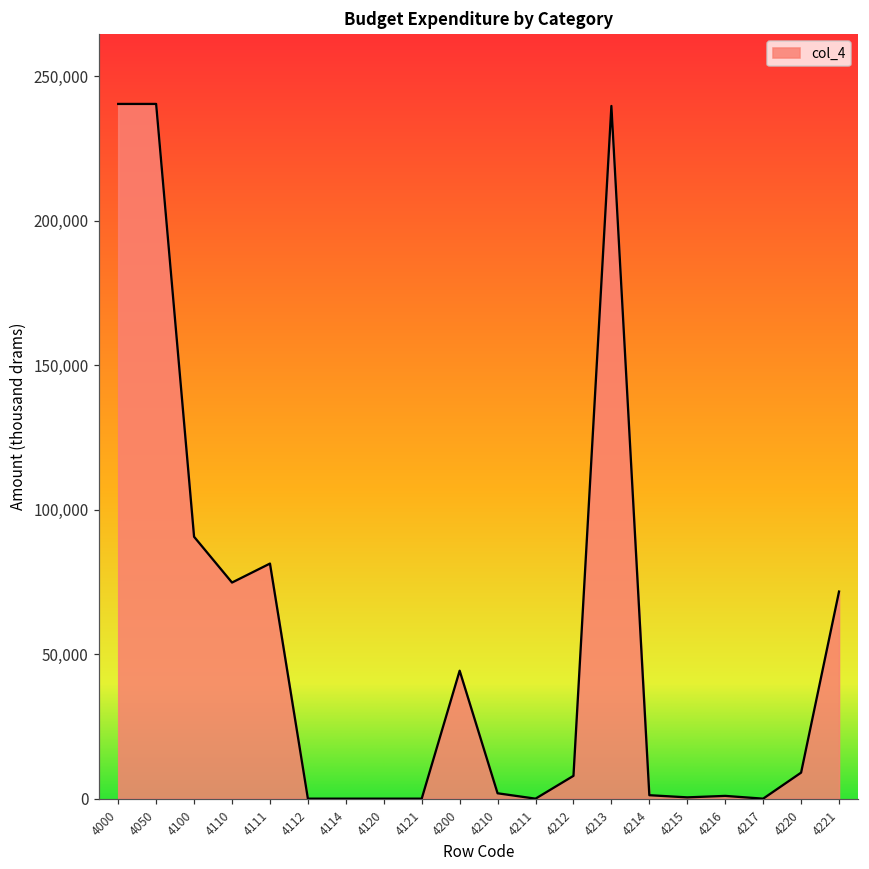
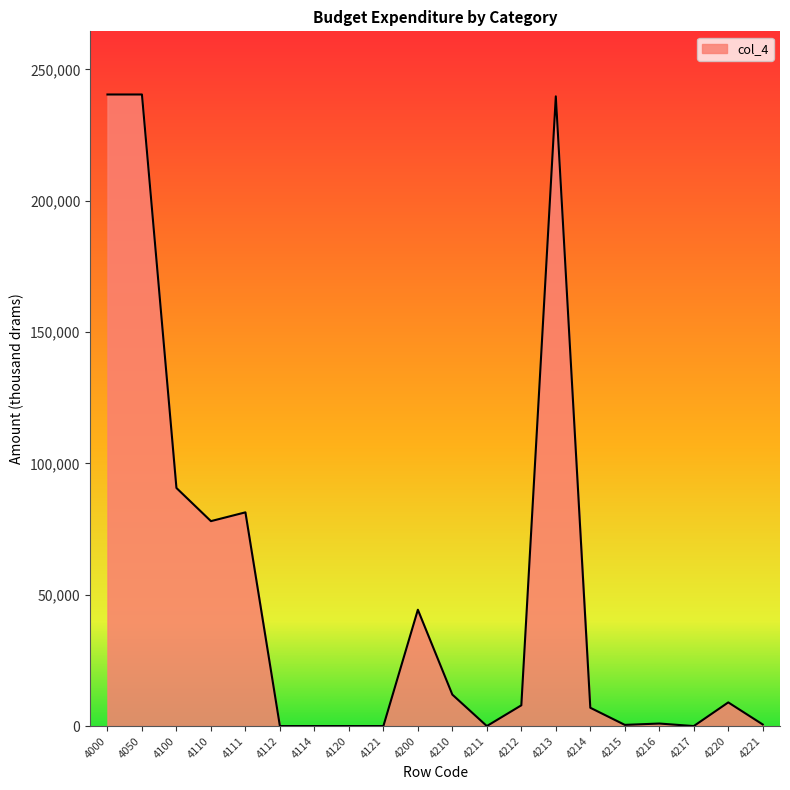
  {
    "4000": "240,000",
    "4050": "240,000",
    "4100": "91,000",
-   "4110": "75,000",
+   "4110": "78,000",
    "4111": "81,000",
    "4112": "0",
    "4114": "0",
    "4120": "0",
    "4121": "0",
    "4200": "44,000",
-   "4210": "2,000",
+   "4210": "12,000",
    "4211": "0",
    "4212": "8,000",
    "4213": "240,000",
-   "4214": "1,000",
+   "4214": "7,000",
    "4215": "0",
    "4216": "1,000",
    "4217": "0",
    "4220": "9,000",
-   "4221": "72,000"
+   "4221": "1,000"
  }
